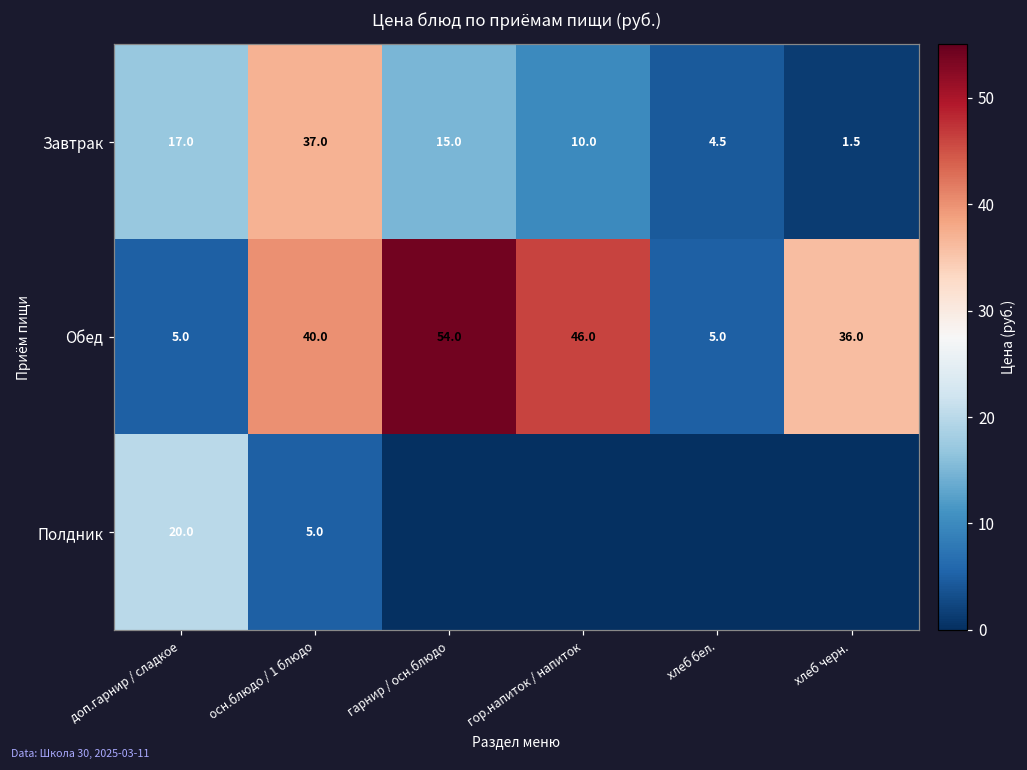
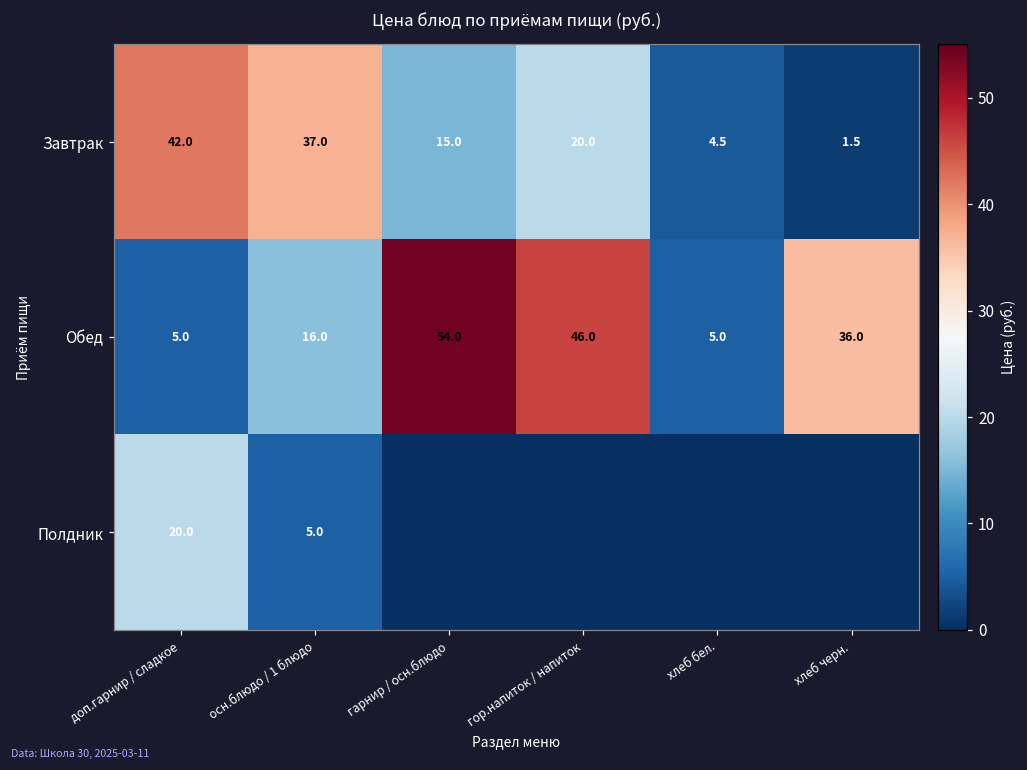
  {
    "Завтрак": {
-     "доп.гарнир / сладкое": 17.0,
+     "доп.гарнир / сладкое": 42.0,
      "осн.блюдо / 1 блюдо": 37.0,
      "гарнир / осн.блюдо": 15.0,
-     "гор.напиток / напиток": 10.0,
+     "гор.напиток / напиток": 20.0,
      "хлеб бел.": 4.5,
      "хлеб черн.": 1.5
    },
    "Обед": {
      "доп.гарнир / сладкое": 5.0,
-     "осн.блюдо / 1 блюдо": 40.0,
+     "осн.блюдо / 1 блюдо": 16.0,
      "гарнир / осн.блюдо": 54.0,
      "гор.напиток / напиток": 46.0,
      "хлеб бел.": 5.0,
      "хлеб черн.": 36.0
    },
    "Полдник": {
      "доп.гарнир / сладкое": 20.0,
      "осн.блюдо / 1 блюдо": 5.0
    }
  }
